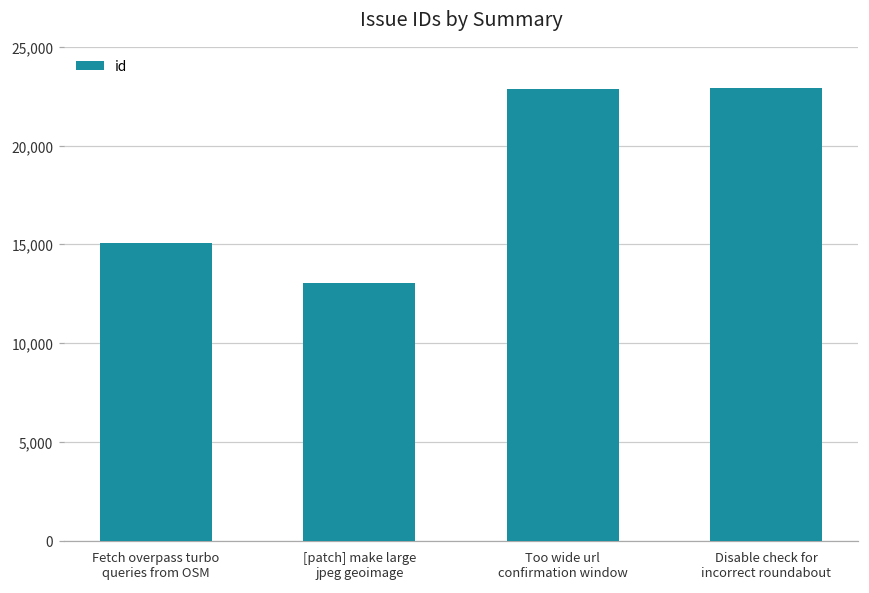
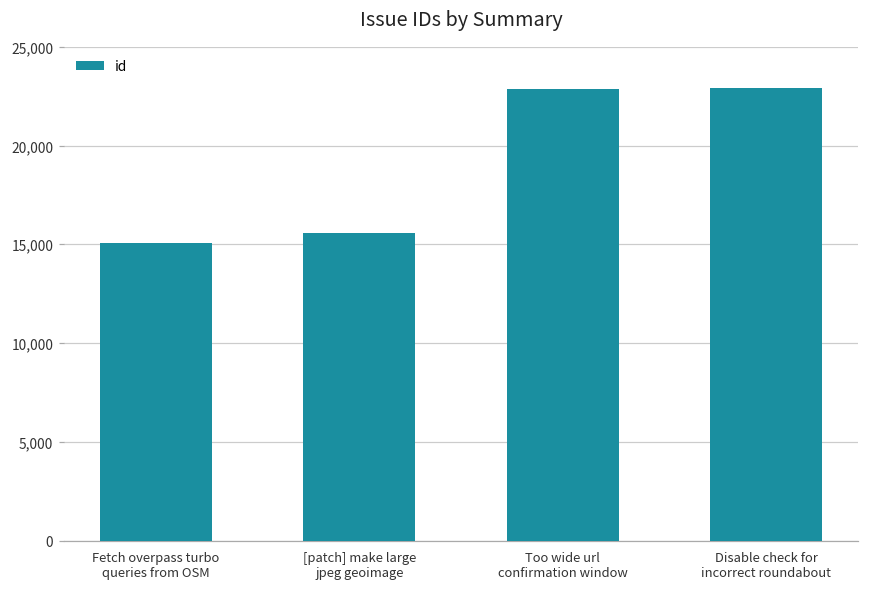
  {
    "Fetch overpass turbo queries from OSM": "15,100",
-   "[patch] make large jpeg geoimage": "13,000",
+   "[patch] make large jpeg geoimage": "15,600",
    "Too wide url confirmation window": "22,900",
    "Disable check for incorrect roundabout": "22,900"
  }
